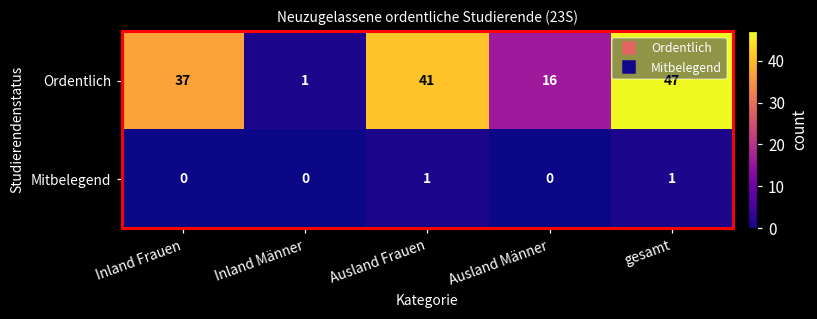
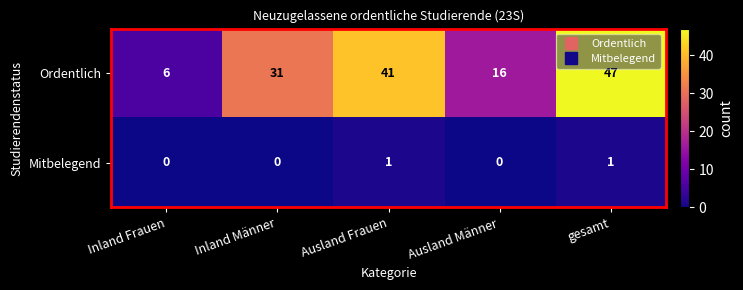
  {
    "Ordentlich": {
-     "Inland Frauen": 37,
-     "Inland Männer": 1,
+     "Inland Frauen": 6,
+     "Inland Männer": 31,
      "Ausland Frauen": 41,
      "Ausland Männer": 16
    },
    "Mitbelegend": {
      "Inland Frauen": 0,
      "Inland Männer": 0,
      "Ausland Frauen": 1,
      "Ausland Männer": 0,
      "gesamt": 1
    }
  }
